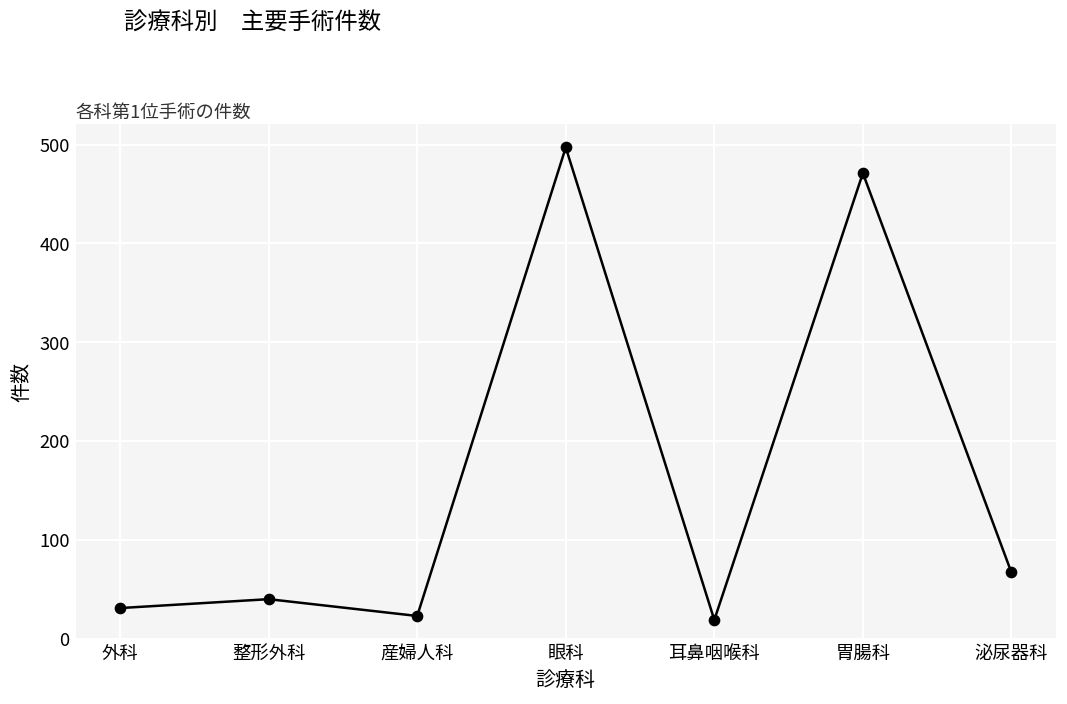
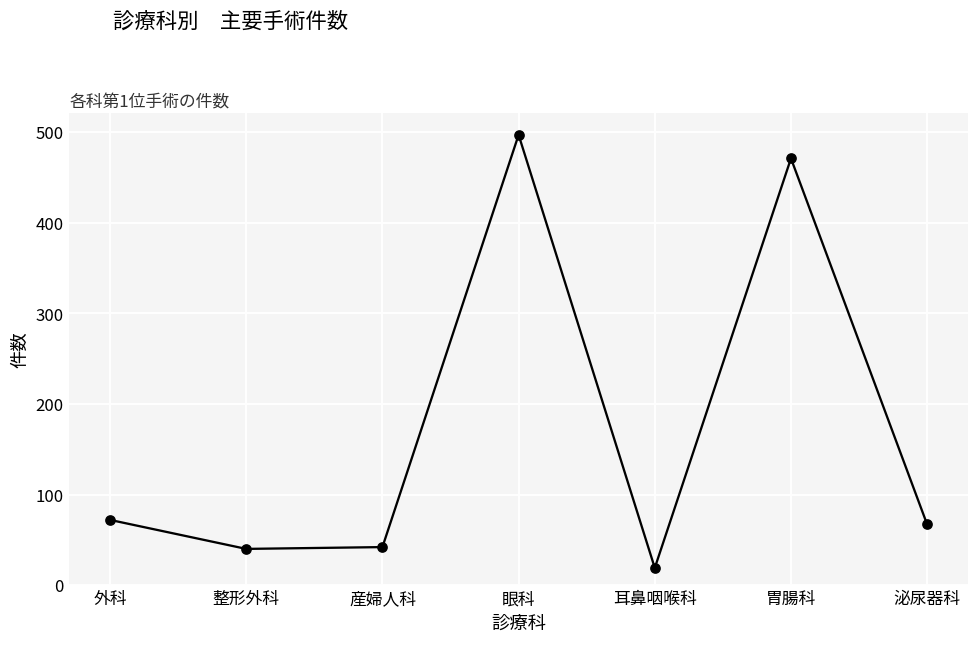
  {
-   "外科": 30,
+   "外科": 70,
    "整形外科": 40,
-   "産婦人科": 20,
+   "産婦人科": 40,
    "眼科": 500,
    "耳鼻咽喉科": 20,
    "胃腸科": 470,
    "泌尿器科": 70
  }
